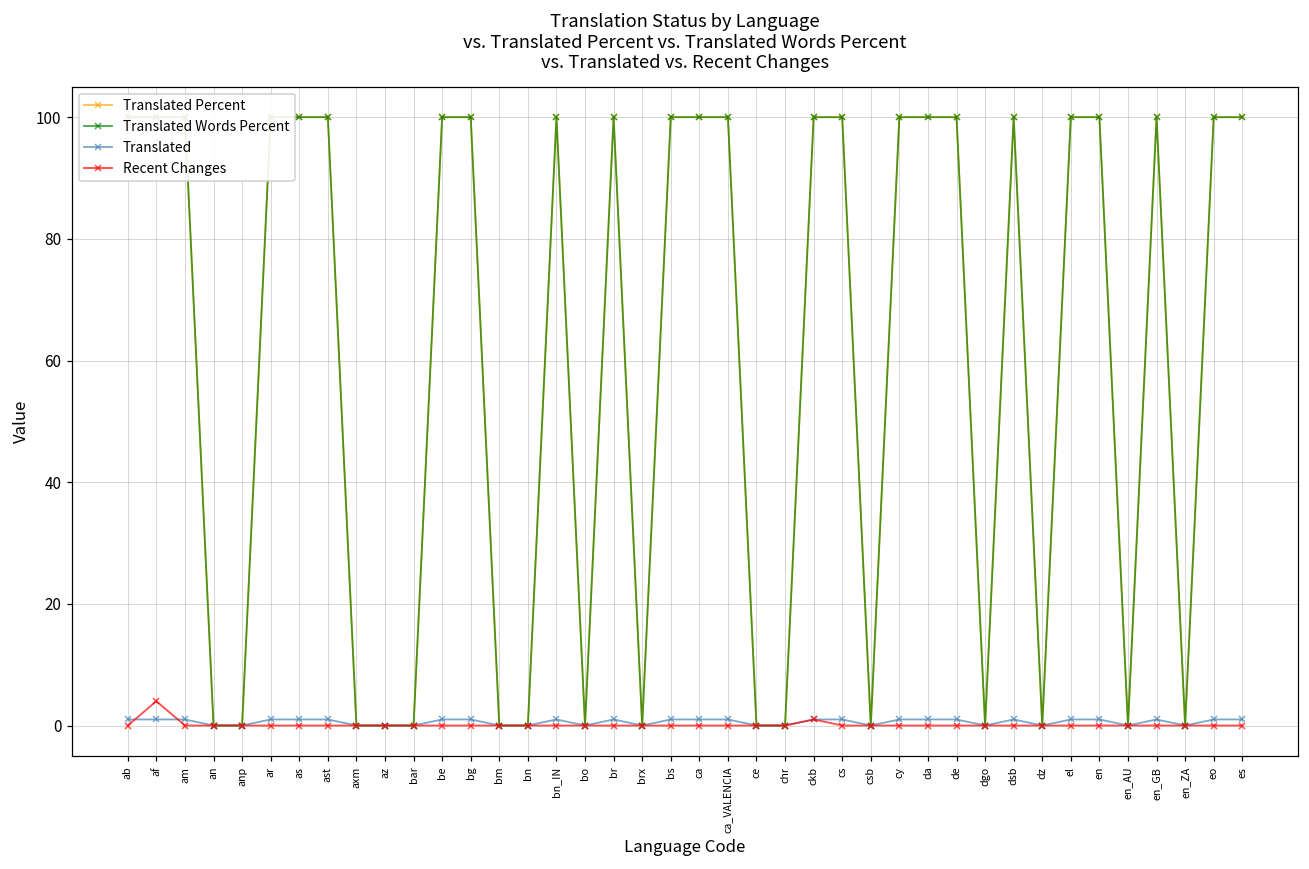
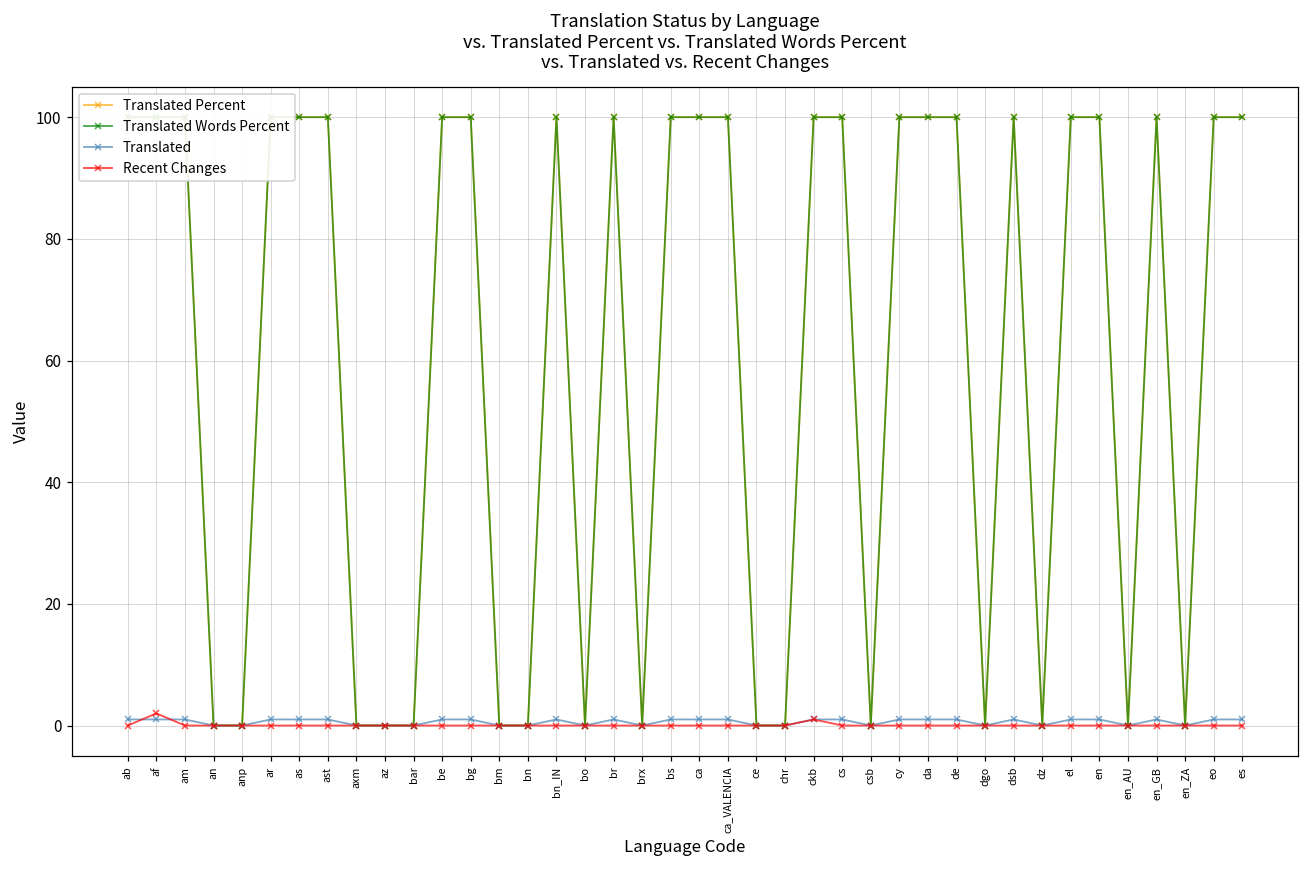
  {
    "Translated Words Percent": {
      "as": 100,
      "ast": 100,
      "be": 100,
      "bg": 100,
      "bn_IN": 100,
      "br": 100,
      "bs": 100,
      "ca": 100,
      "ca_VALENCIA": 100,
      "ckb": 100,
      "cs": 100,
      "cy": 100,
      "da": 100,
      "de": 100,
      "dsb": 100,
      "el": 100,
      "en": 100,
      "en_GB": 100,
      "eo": 100,
      "es": 100
    },
    "Translated": {
      "ab": 1,
      "af": 1,
      "am": 1,
      "ar": 1,
      "as": 1,
      "ast": 1,
      "be": 1,
      "bg": 1,
      "bn_IN": 1,
      "br": 1,
      "bs": 1,
      "ca": 1,
      "ca_VALENCIA": 1,
      "cs": 1,
      "cy": 1,
      "da": 1,
      "de": 1,
      "dsb": 1,
      "el": 1,
      "en": 1,
      "en_GB": 1,
      "eo": 1,
      "es": 1
    },
    "Recent Changes": {
      "ab": 0,
-     "af": 4,
+     "af": 2,
      "am": 0,
      "ar": 0,
      "as": 0,
      "ast": 0,
      "be": 0,
      "bg": 0,
      "bn_IN": 0,
      "br": 0,
      "bs": 0,
      "ca": 0,
      "ca_VALENCIA": 0,
      "cs": 0,
      "cy": 0,
      "da": 0,
      "de": 0,
      "dsb": 0,
      "el": 0,
      "en": 0,
      "en_GB": 0,
      "eo": 0,
      "es": 0
    }
  }
